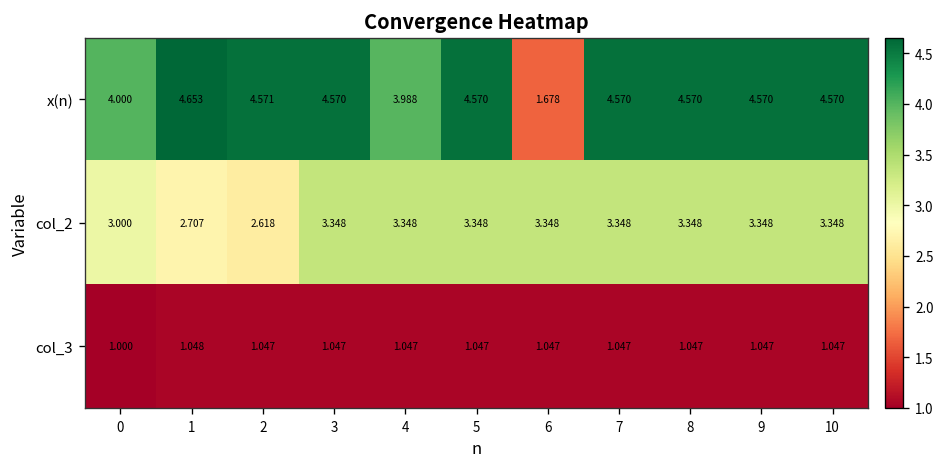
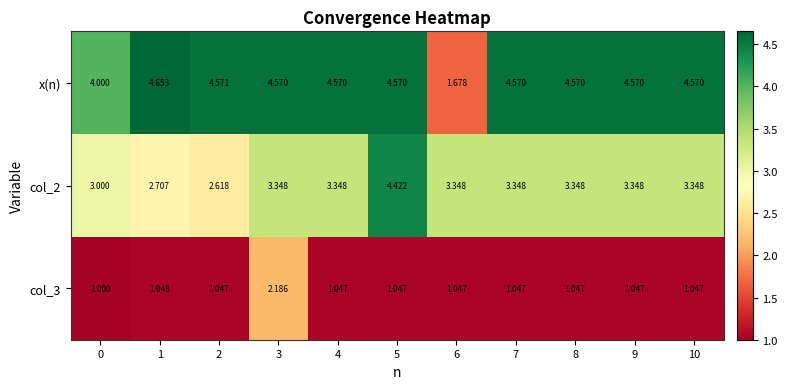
  {
    "x(n)": {
      "0": 4.000,
      "1": 4.653,
      "2": 4.571,
      "3": 4.570,
-     "4": 3.988,
+     "4": 4.570,
      "5": 4.570,
      "6": 1.678,
      "7": 4.570,
      "8": 4.570,
      "9": 4.570,
      "10": 4.570
    },
    "col_2": {
      "0": 3.000,
      "1": 2.707,
      "2": 2.618,
      "3": 3.348,
      "4": 3.348,
-     "5": 3.348,
+     "5": 4.422,
      "6": 3.348,
      "7": 3.348,
      "8": 3.348,
      "9": 3.348,
      "10": 3.348
    },
    "col_3": {
      "0": 1.000,
      "1": 1.048,
      "2": 1.047,
-     "3": 1.047,
+     "3": 2.186,
      "4": 1.047,
      "5": 1.047,
      "6": 1.047,
      "7": 1.047,
      "8": 1.047,
      "9": 1.047,
      "10": 1.047
    }
  }
